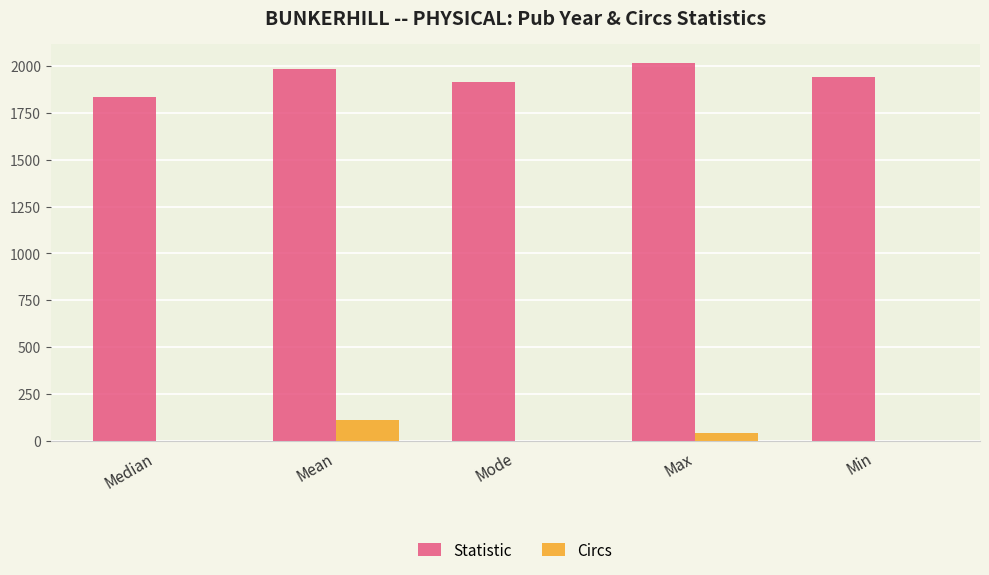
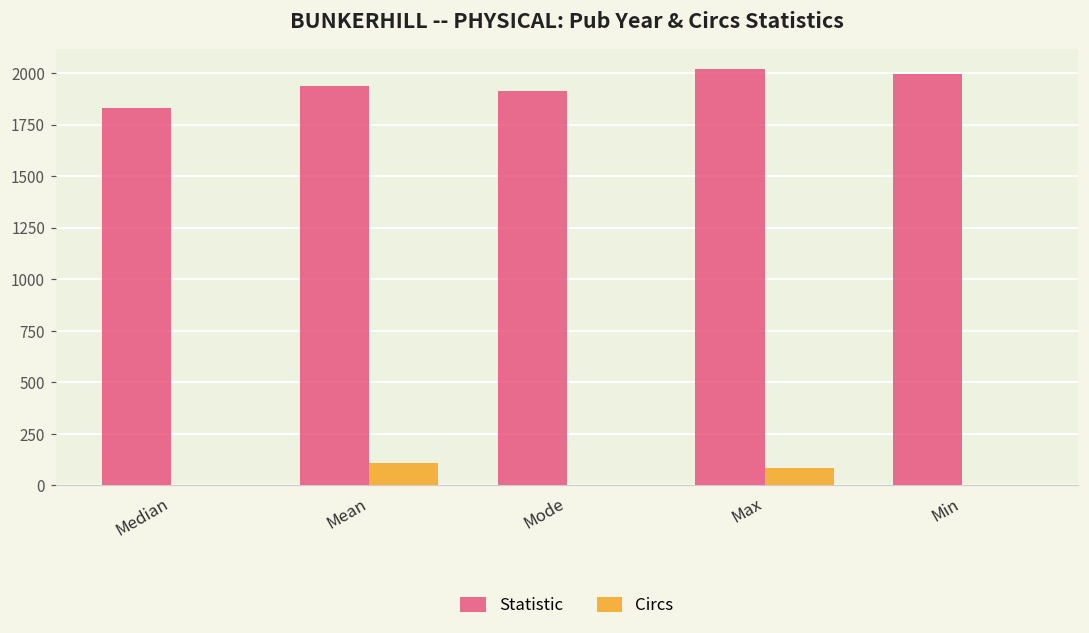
  {
    "Statistic": {
      "Median": 1830,
-     "Mean": 1990,
+     "Mean": 1940,
      "Mode": 1910,
      "Max": 2020,
-     "Min": 1940
+     "Min": 2000
    },
    "Circs": {
      "Mean": 110,
      "Mode": 0,
-     "Max": 40,
+     "Max": 80,
      "Min": 0
    }
  }
